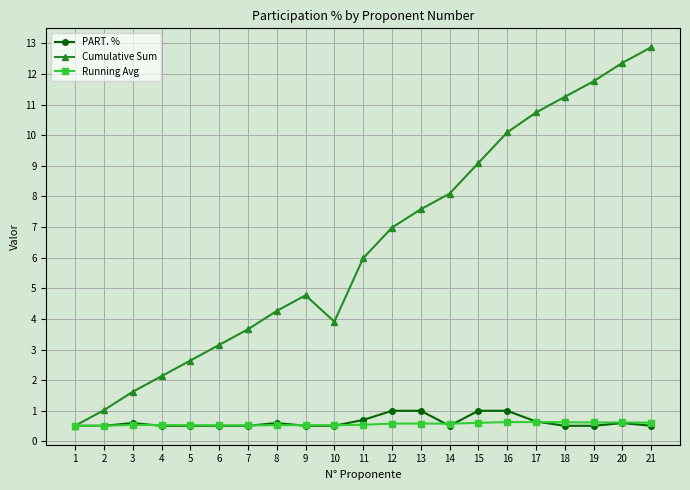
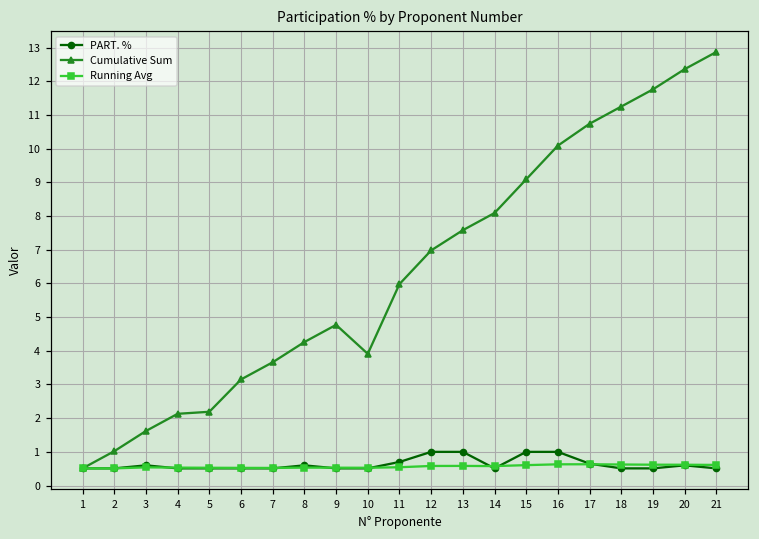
  {
    "PART. %": {
      "11": 0.7,
      "12": 1.0,
      "13": 1.0,
      "15": 1.0,
      "16": 1.0,
      "18": 0.5,
      "19": 0.5,
      "21": 0.5
    },
    "Cumulative Sum": {
      "2": 1.0,
      "3": 1.6,
      "4": 2.1,
-     "5": 2.6,
+     "5": 2.2,
      "6": 3.2,
      "7": 3.7,
      "8": 4.3,
      "9": 4.8,
      "10": 3.9,
      "11": 6.0,
      "12": 7.0,
      "13": 7.6,
      "14": 8.1,
      "15": 9.1,
      "16": 10.1,
      "17": 10.7,
      "18": 11.3,
      "19": 11.8,
      "20": 12.4,
      "21": 12.9
    },
    "Running Avg": {
      "11": 0.5,
      "12": 0.6,
      "13": 0.6,
      "15": 0.6,
      "16": 0.6,
      "18": 0.6,
      "19": 0.6,
      "21": 0.6
    }
  }
